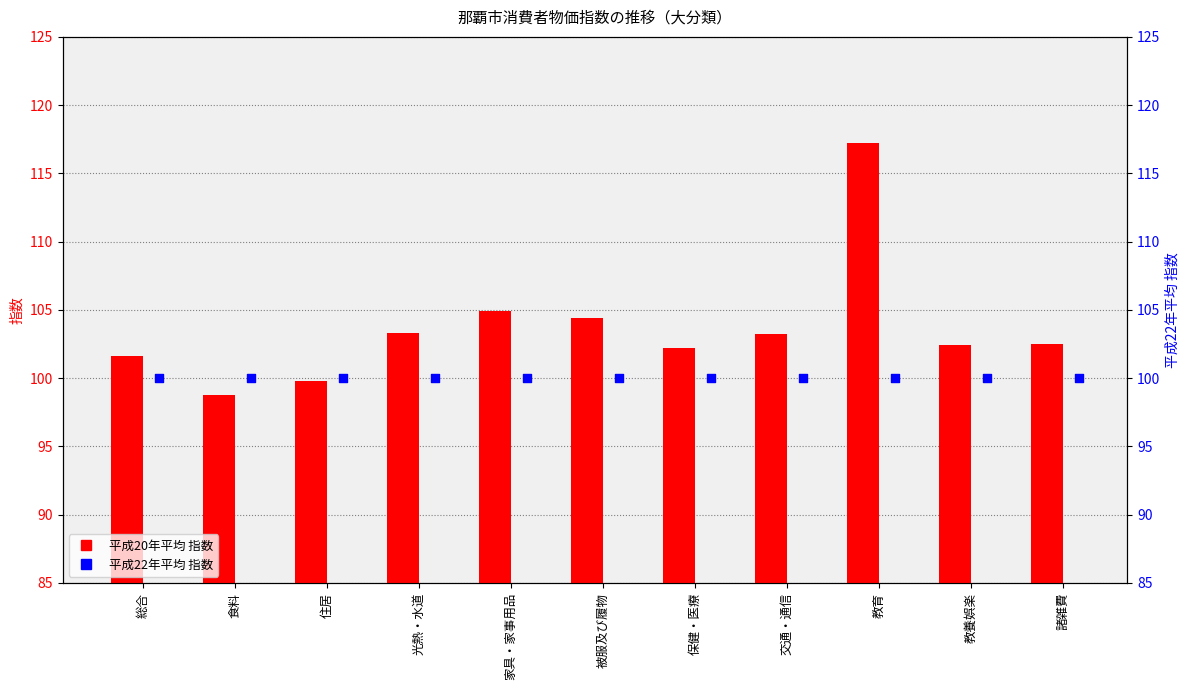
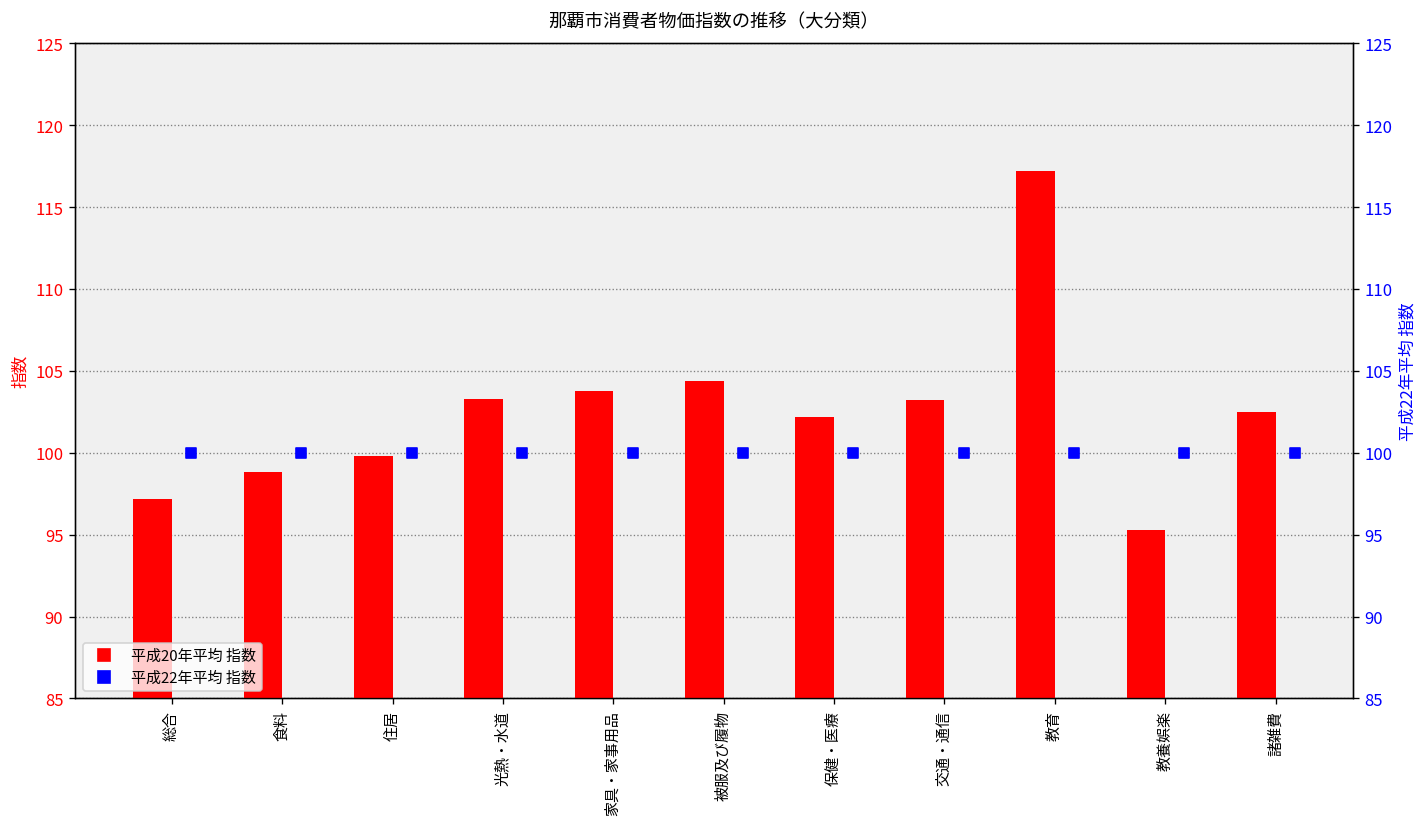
  {
    "平成20年平均 指数": {
-     "総合": 101.6,
+     "総合": 97.2,
      "食料": 98.8,
      "住居": 99.8,
      "光熱・水道": 103.3,
-     "家具・家事用品": 104.9,
+     "家具・家事用品": 103.8,
      "被服及び履物": 104.4,
      "保健・医療": 102.2,
      "交通・通信": 103.2,
      "教育": 117.2,
-     "教養娯楽": 102.4,
+     "教養娯楽": 95.3,
      "諸雑費": 102.5
    }
  }
